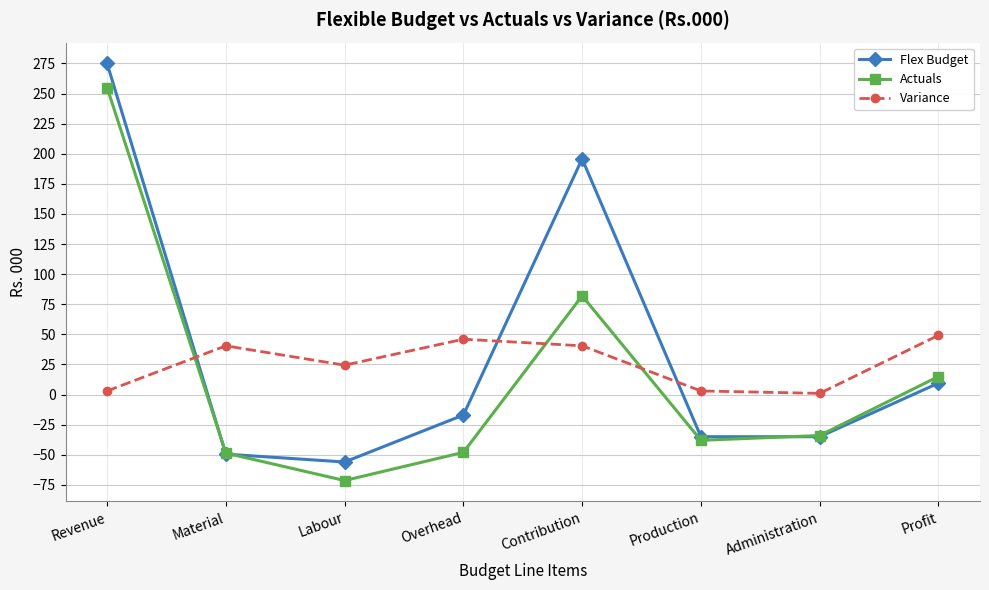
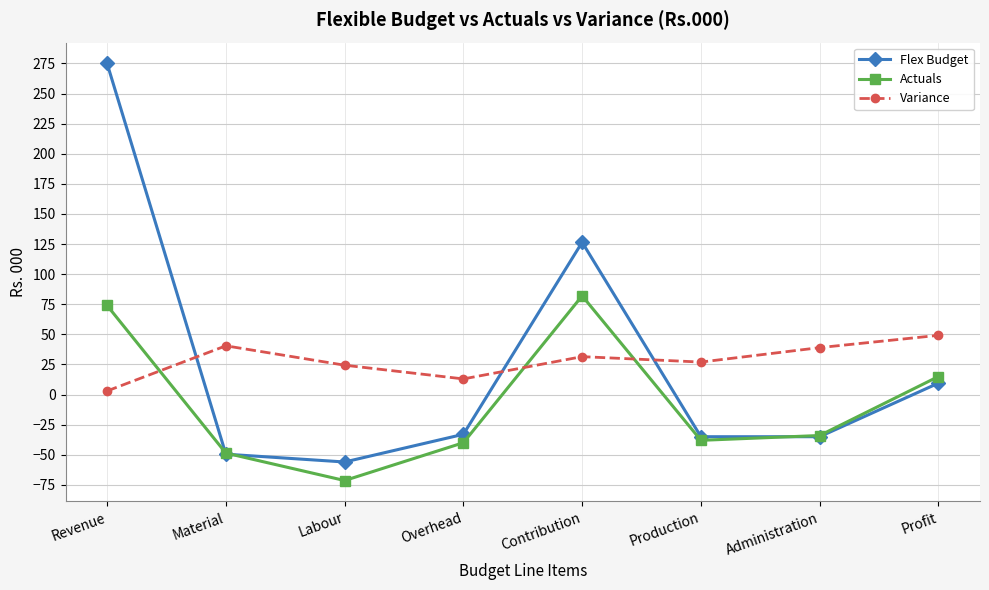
  {
    "Flex Budget": {
      "Revenue": 275,
      "Labour": -56,
-     "Overhead": -17,
-     "Contribution": 196,
+     "Overhead": -33,
+     "Contribution": 127,
      "Production": -35,
      "Profit": 10
    },
    "Actuals": {
-     "Revenue": 255,
+     "Revenue": 74,
      "Labour": -71,
-     "Overhead": -48,
+     "Overhead": -40,
      "Contribution": 82,
      "Production": -38,
      "Profit": 15
    },
    "Variance": {
      "Revenue": 3,
      "Material": 41,
      "Labour": 24,
-     "Overhead": 46,
-     "Contribution": 41,
-     "Production": 3,
-     "Administration": 1,
+     "Overhead": 13,
+     "Contribution": 32,
+     "Production": 27,
+     "Administration": 39,
      "Profit": 49
    }
  }
